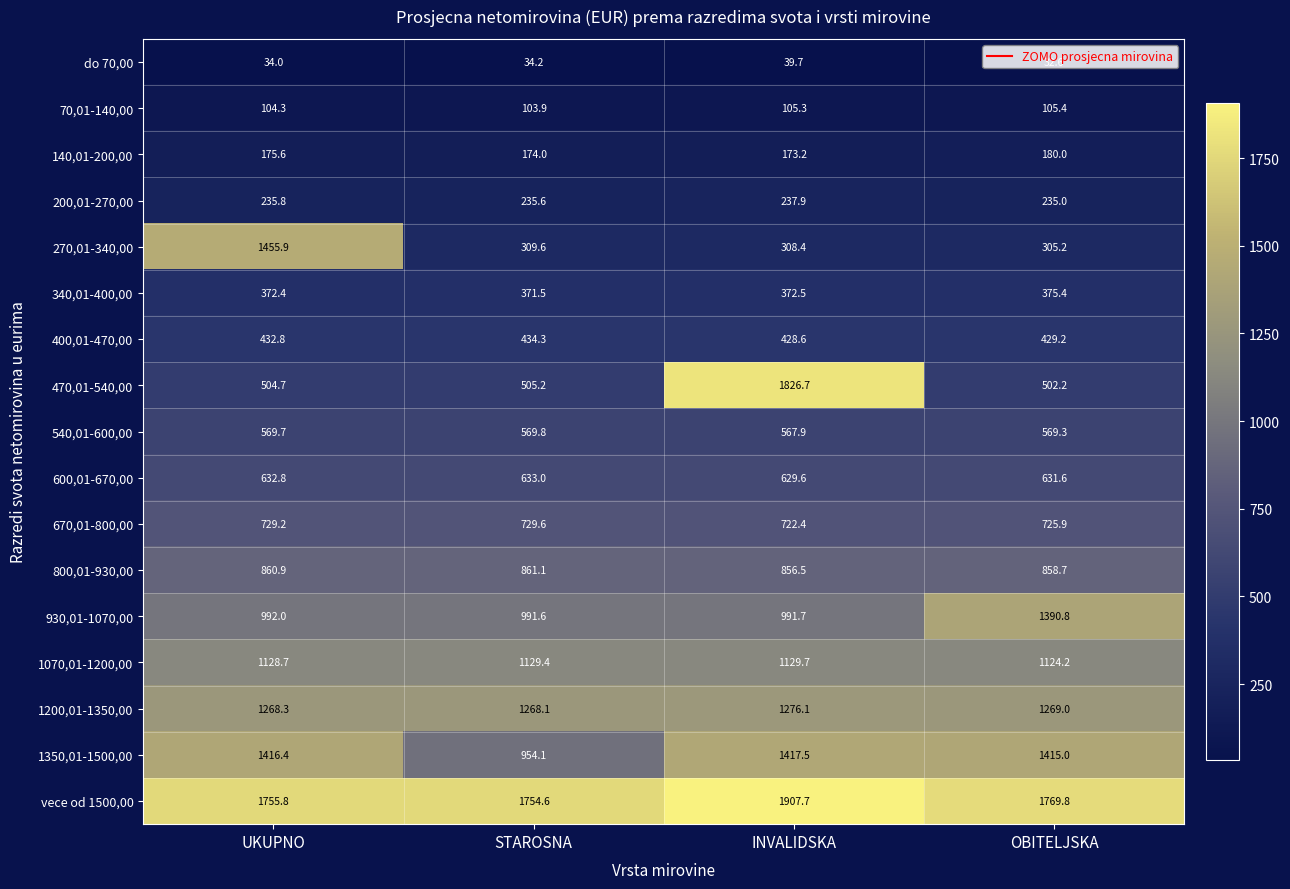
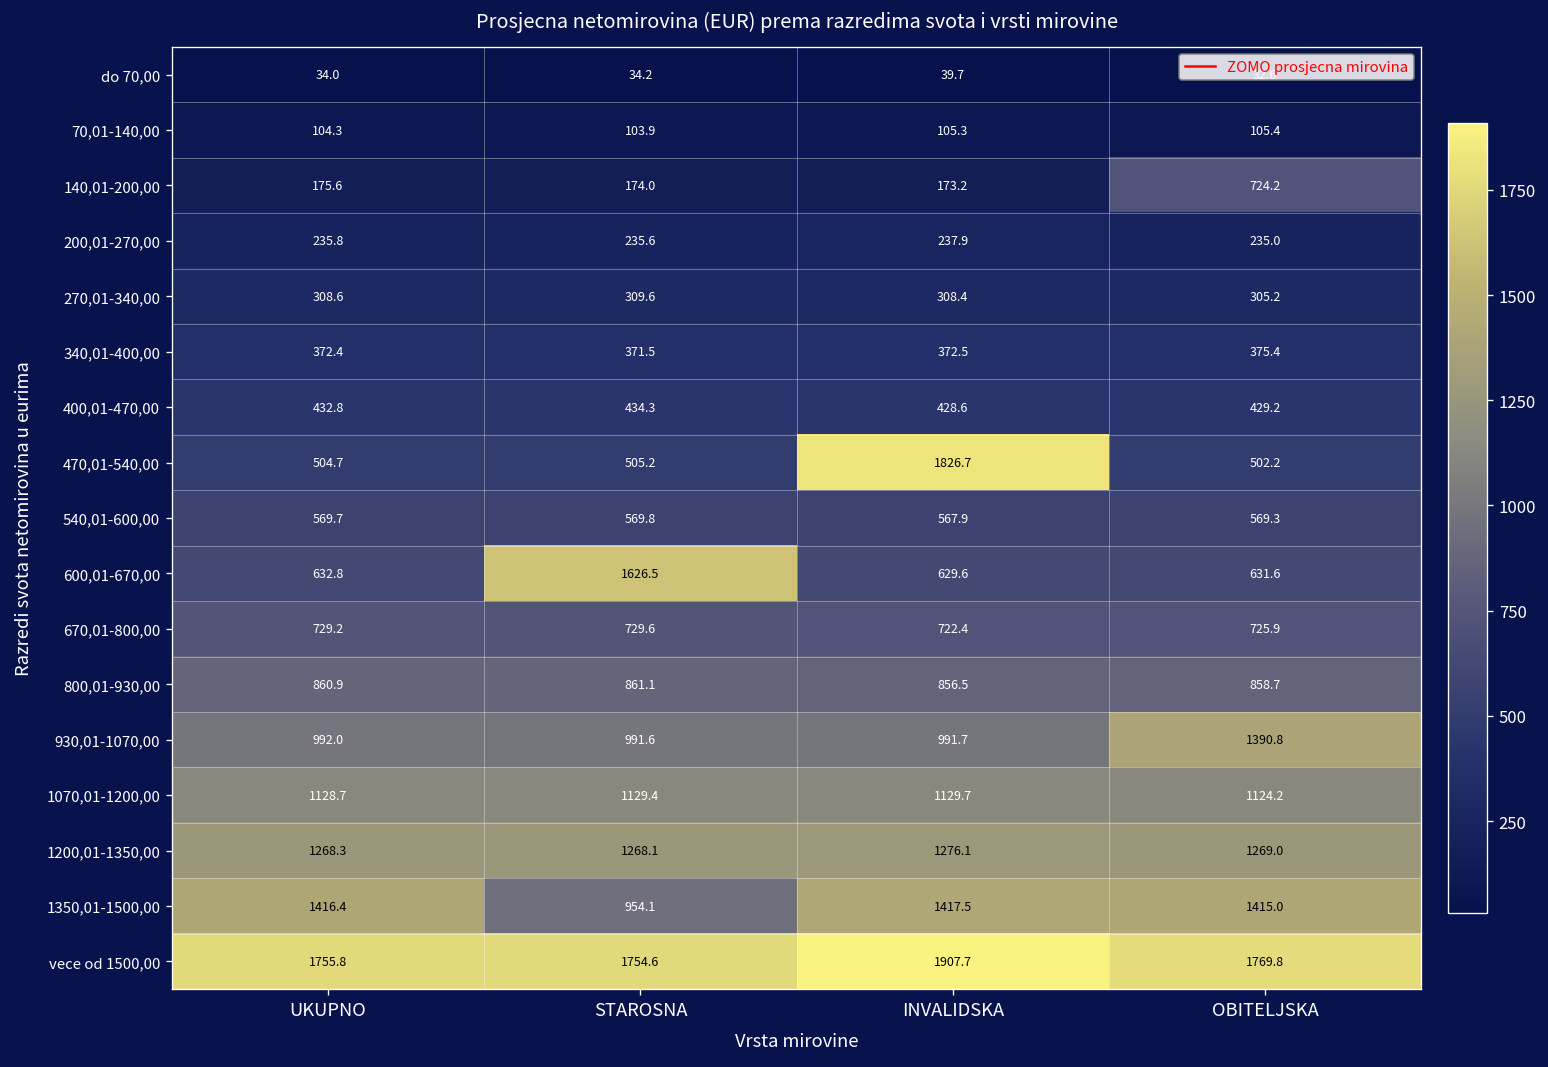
  {
    "do 70,00": {
      "UKUPNO": 34.0,
      "STAROSNA": 34.2,
      "INVALIDSKA": 39.7
    },
    "70,01-140,00": {
      "UKUPNO": 104.3,
      "STAROSNA": 103.9,
      "INVALIDSKA": 105.3,
      "OBITELJSKA": 105.4
    },
    "140,01-200,00": {
      "UKUPNO": 175.6,
      "STAROSNA": 174.0,
      "INVALIDSKA": 173.2,
-     "OBITELJSKA": 180.0
+     "OBITELJSKA": 724.2
    },
    "200,01-270,00": {
      "UKUPNO": 235.8,
      "STAROSNA": 235.6,
      "INVALIDSKA": 237.9,
      "OBITELJSKA": 235.0
    },
    "270,01-340,00": {
-     "UKUPNO": 1455.9,
+     "UKUPNO": 308.6,
      "STAROSNA": 309.6,
      "INVALIDSKA": 308.4,
      "OBITELJSKA": 305.2
    },
    "340,01-400,00": {
      "UKUPNO": 372.4,
      "STAROSNA": 371.5,
      "INVALIDSKA": 372.5,
      "OBITELJSKA": 375.4
    },
    "400,01-470,00": {
      "UKUPNO": 432.8,
      "STAROSNA": 434.3,
      "INVALIDSKA": 428.6,
      "OBITELJSKA": 429.2
    },
    "470,01-540,00": {
      "UKUPNO": 504.7,
      "STAROSNA": 505.2,
      "INVALIDSKA": 1826.7,
      "OBITELJSKA": 502.2
    },
    "540,01-600,00": {
      "UKUPNO": 569.7,
      "STAROSNA": 569.8,
      "INVALIDSKA": 567.9,
      "OBITELJSKA": 569.3
    },
    "600,01-670,00": {
      "UKUPNO": 632.8,
-     "STAROSNA": 633.0,
+     "STAROSNA": 1626.5,
      "INVALIDSKA": 629.6,
      "OBITELJSKA": 631.6
    },
    "670,01-800,00": {
      "UKUPNO": 729.2,
      "STAROSNA": 729.6,
      "INVALIDSKA": 722.4,
      "OBITELJSKA": 725.9
    },
    "800,01-930,00": {
      "UKUPNO": 860.9,
      "STAROSNA": 861.1,
      "INVALIDSKA": 856.5,
      "OBITELJSKA": 858.7
    },
    "930,01-1070,00": {
      "UKUPNO": 992.0,
      "STAROSNA": 991.6,
      "INVALIDSKA": 991.7,
      "OBITELJSKA": 1390.8
    },
    "1070,01-1200,00": {
      "UKUPNO": 1128.7,
      "STAROSNA": 1129.4,
      "INVALIDSKA": 1129.7,
      "OBITELJSKA": 1124.2
    },
    "1200,01-1350,00": {
      "UKUPNO": 1268.3,
      "STAROSNA": 1268.1,
      "INVALIDSKA": 1276.1,
      "OBITELJSKA": 1269.0
    },
    "1350,01-1500,00": {
      "UKUPNO": 1416.4,
      "STAROSNA": 954.1,
      "INVALIDSKA": 1417.5,
      "OBITELJSKA": 1415.0
    },
    "vece od 1500,00": {
      "UKUPNO": 1755.8,
      "STAROSNA": 1754.6,
      "INVALIDSKA": 1907.7,
      "OBITELJSKA": 1769.8
    }
  }
